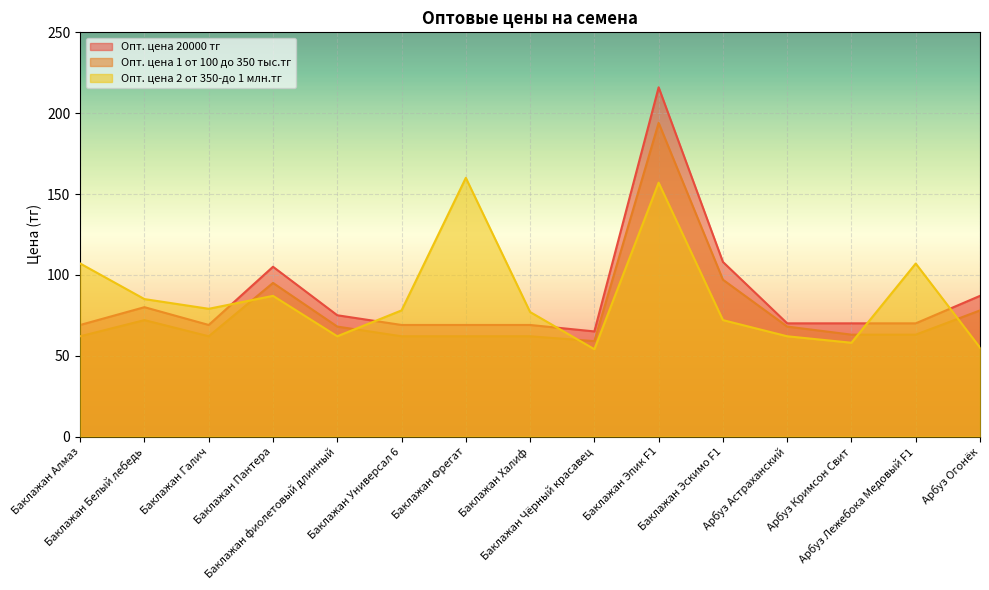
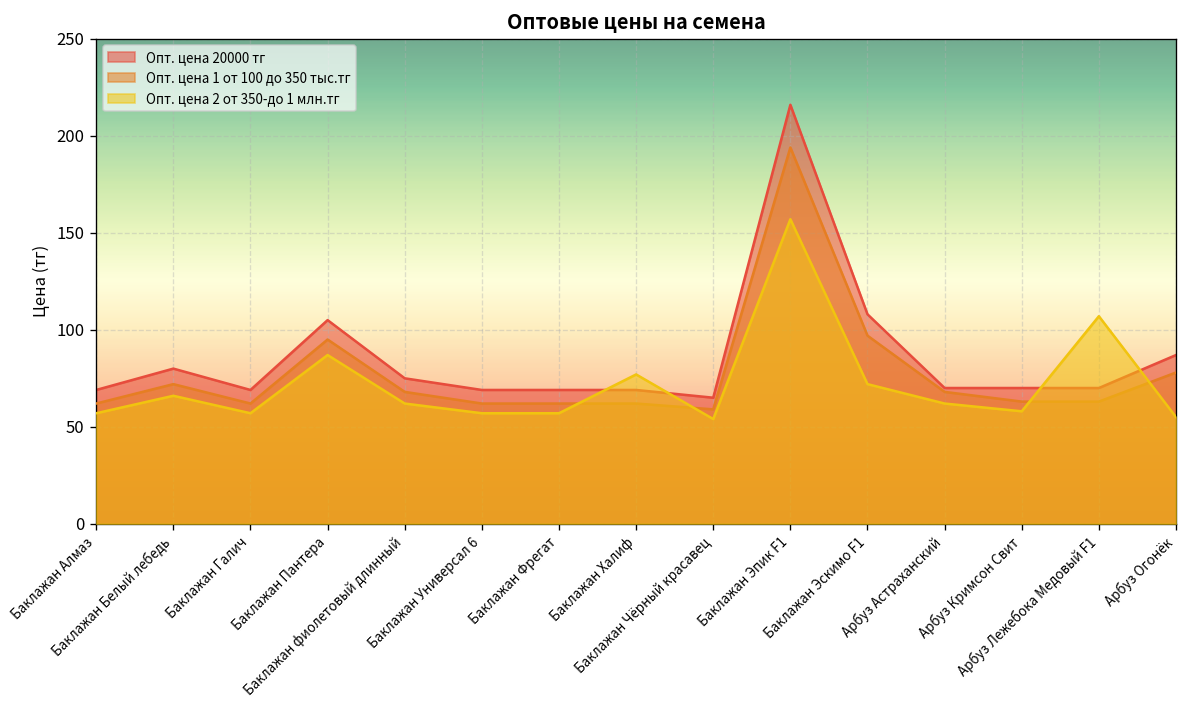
  {
    "Опт. цена 2 от 350-до 1 млн.тг": {
-     "Баклажан Алмаз": 107,
-     "Баклажан Белый лебедь": 85,
-     "Баклажан Галич": 79,
+     "Баклажан Алмаз": 57,
+     "Баклажан Белый лебедь": 66,
+     "Баклажан Галич": 57,
      "Баклажан Пантера": 87,
      "Баклажан фиолетовый длинный": 62,
-     "Баклажан Универсал 6": 78,
-     "Баклажан Фрегат": 160,
+     "Баклажан Универсал 6": 57,
+     "Баклажан Фрегат": 57,
      "Баклажан Халиф": 77,
      "Баклажан Чёрный красавец": 54,
      "Баклажан Эпик F1": 157,
      "Баклажан Эскимо F1": 72,
      "Арбуз Астраханский": 62,
      "Арбуз Кримсон Свит": 58,
      "Арбуз Лежебока Медовый F1": 107,
      "Арбуз Огонёк": 55
    }
  }
